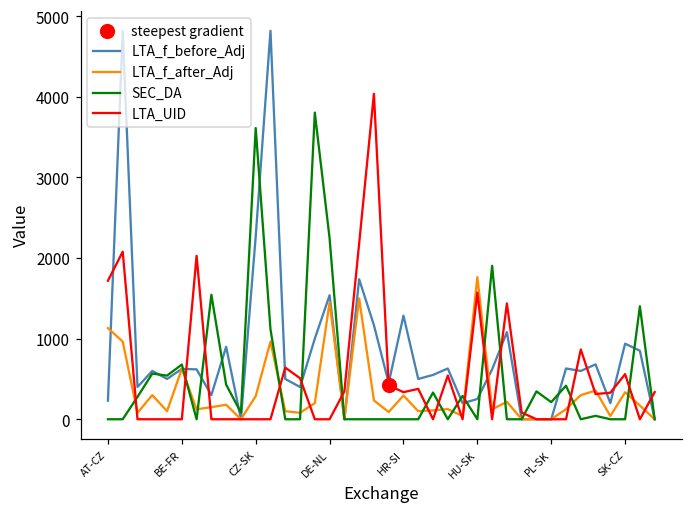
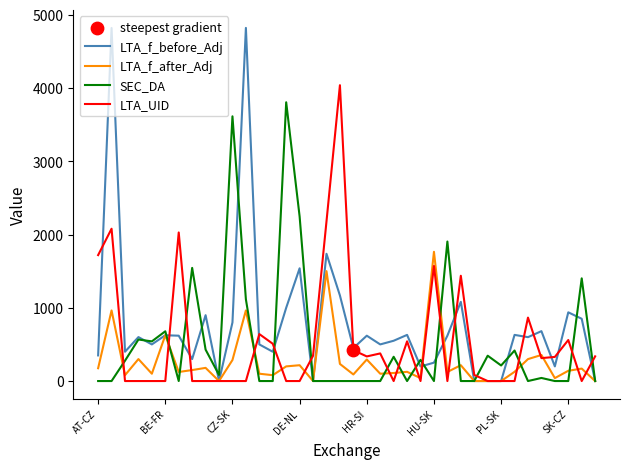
  {
    "LTA_f_before_Adj": {
-     "AT-CZ": 200,
-     "CZ-SK": 2300,
+     "AT-CZ": 400,
+     "CZ-SK": 800,
      "DE-NL": 1500,
-     "HR-SI": 1300,
+     "HR-SI": 600,
      "HU-SK": 300,
      "SK-CZ": 900
    },
    "LTA_f_after_Adj": {
-     "AT-CZ": 1100,
+     "AT-CZ": 200,
      "CZ-SK": 300,
-     "DE-NL": 1500,
+     "DE-NL": 200,
      "HR-SI": 300,
      "HU-SK": 1800,
-     "SK-CZ": 300
+     "SK-CZ": 100
    },
    "SEC_DA": {
      "AT-CZ": 0,
      "BE-FR": 700,
      "CZ-SK": 3600,
      "DE-NL": 2200,
      "HR-SI": 0,
      "HU-SK": 0,
      "PL-SK": 200,
      "SK-CZ": 0
    }
  }
